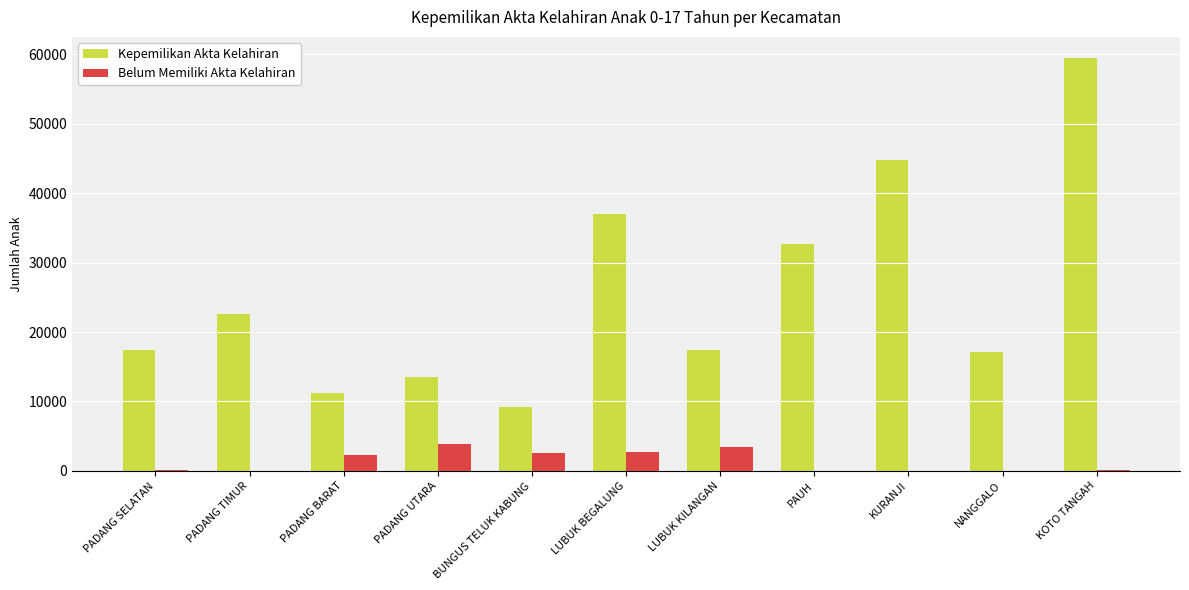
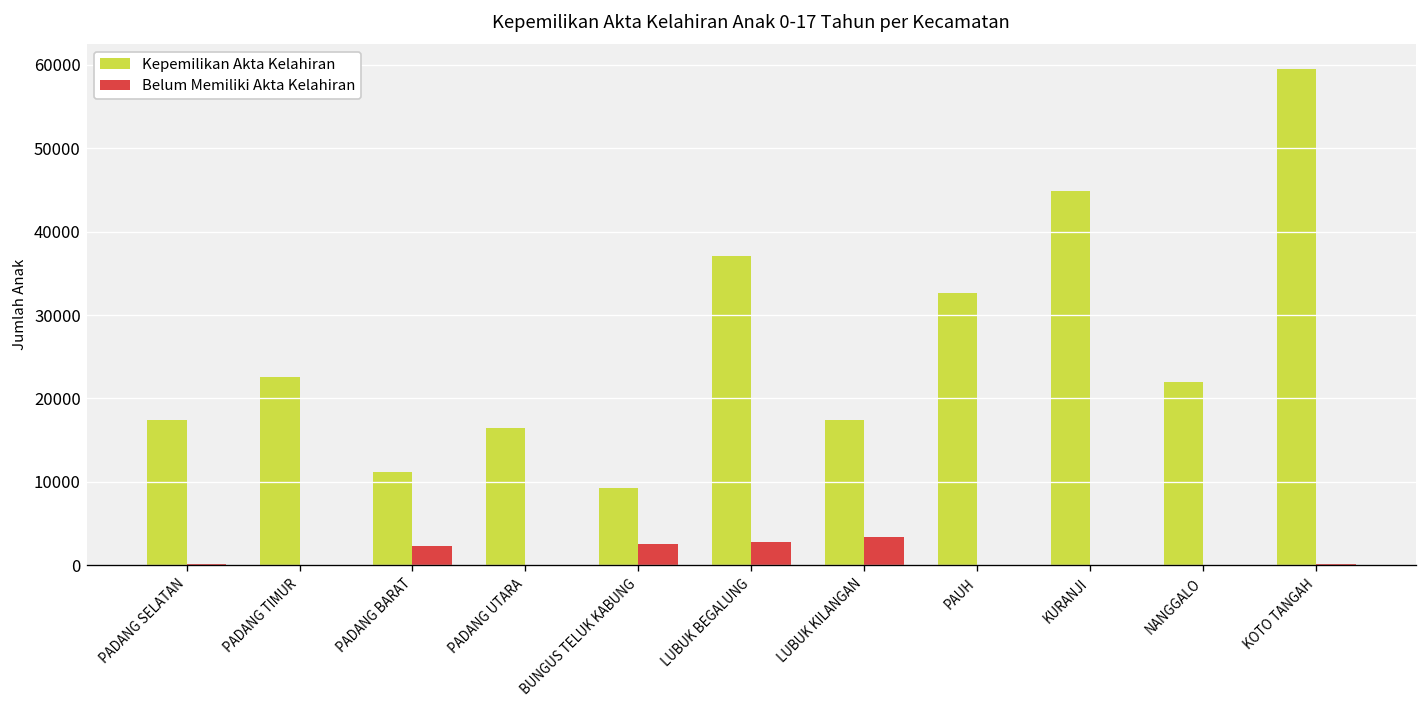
  {
    "Kepemilikan Akta Kelahiran": {
      "PADANG SELATAN": 17000,
      "PADANG TIMUR": 23000,
      "PADANG BARAT": 11000,
-     "PADANG UTARA": 13000,
+     "PADANG UTARA": 16000,
      "BUNGUS TELUK KABUNG": 9000,
      "LUBUK BEGALUNG": 37000,
      "LUBUK KILANGAN": 17000,
      "PAUH": 33000,
      "KURANJI": 45000,
-     "NANGGALO": 17000,
+     "NANGGALO": 22000,
      "KOTO TANGAH": 60000
    },
    "Belum Memiliki Akta Kelahiran": {
      "PADANG BARAT": 2000,
-     "PADANG UTARA": 4000,
+     "PADANG UTARA": 0,
      "BUNGUS TELUK KABUNG": 3000,
      "LUBUK BEGALUNG": 3000,
      "LUBUK KILANGAN": 3000
    }
  }
